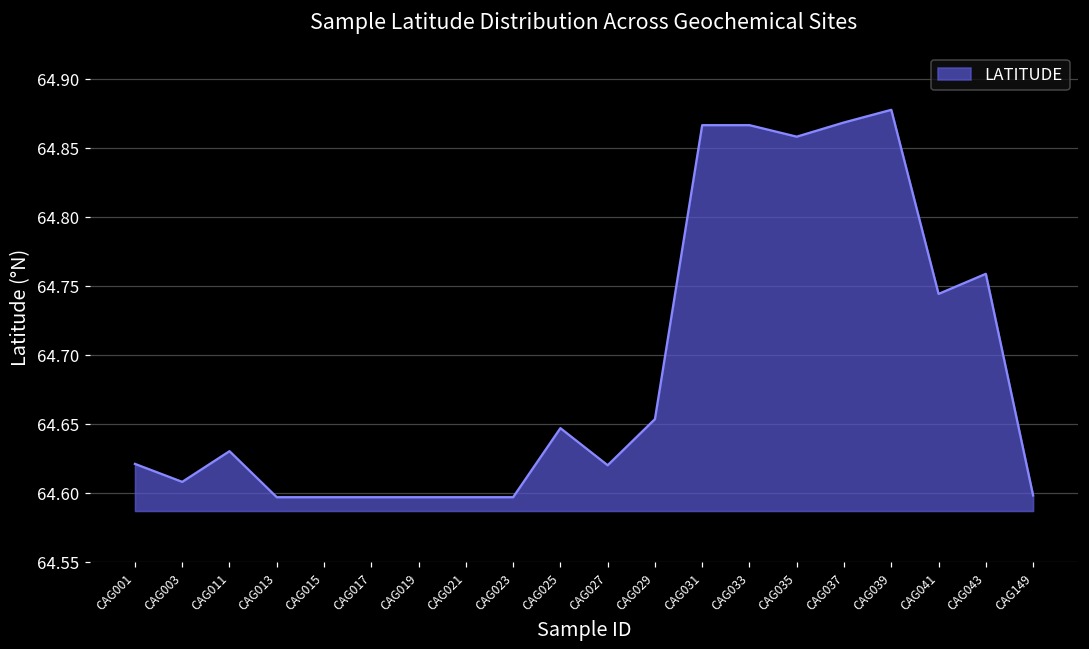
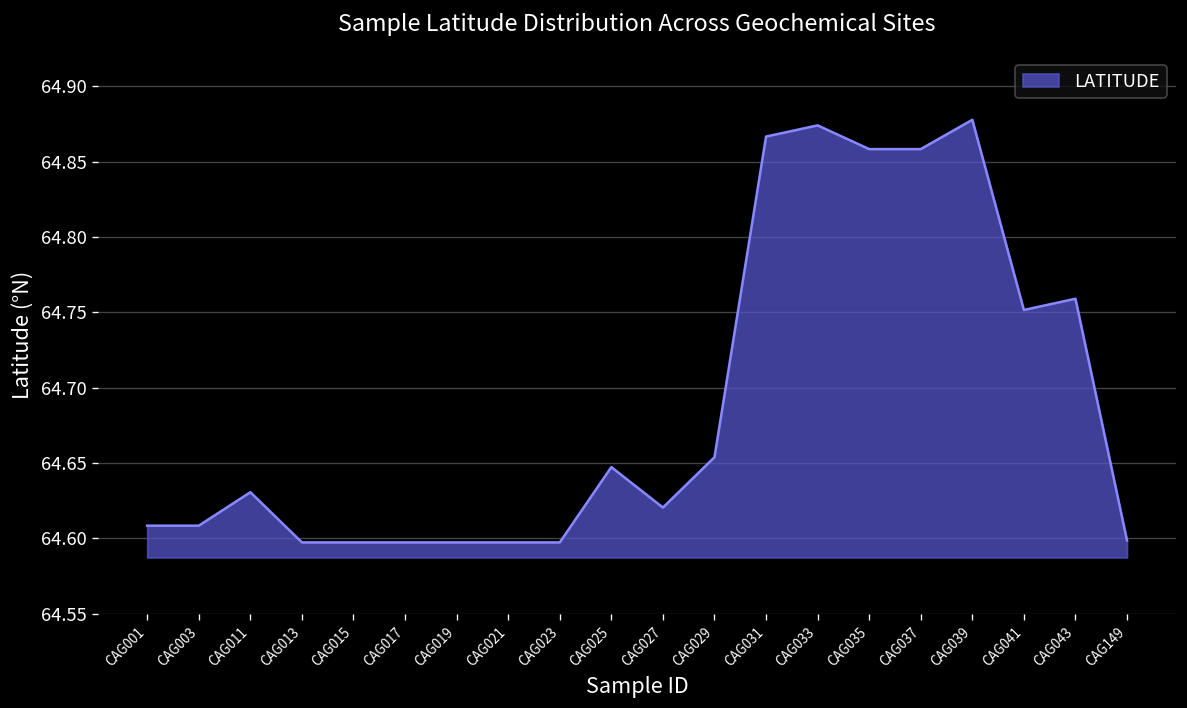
  {
-   "CAG001": 64.621,
+   "CAG001": 64.608,
    "CAG003": 64.608,
    "CAG011": 64.631,
    "CAG013": 64.597,
    "CAG015": 64.597,
    "CAG017": 64.597,
    "CAG019": 64.597,
    "CAG021": 64.597,
    "CAG023": 64.597,
    "CAG025": 64.647,
    "CAG027": 64.620,
    "CAG029": 64.654,
    "CAG031": 64.867,
-   "CAG033": 64.867,
+   "CAG033": 64.874,
    "CAG035": 64.858,
-   "CAG037": 64.869,
+   "CAG037": 64.858,
    "CAG039": 64.878,
-   "CAG041": 64.744,
+   "CAG041": 64.752,
    "CAG043": 64.759,
    "CAG149": 64.598
  }
